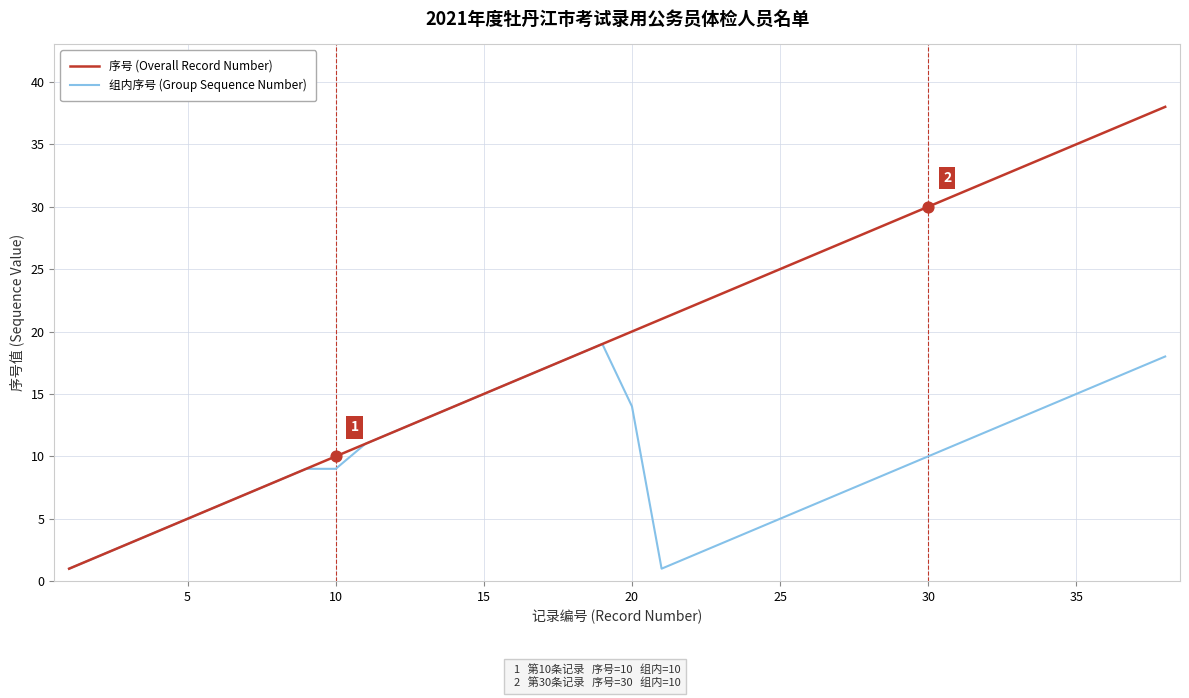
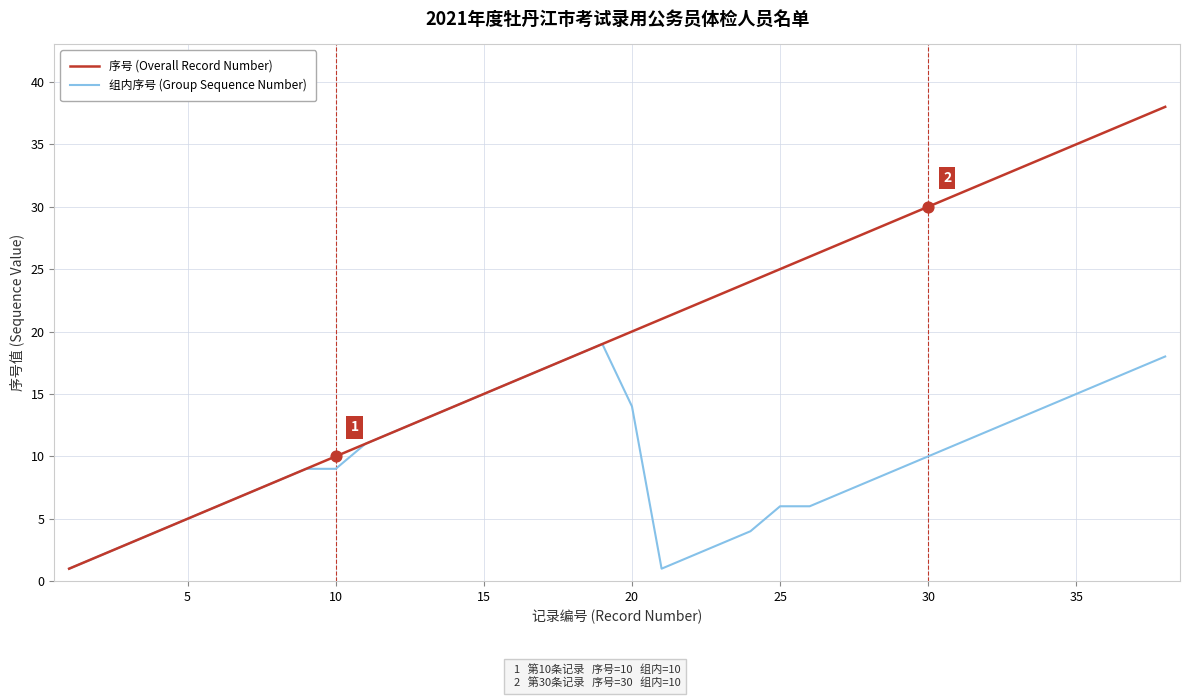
  {
    "组内序号 (Group Sequence Number)": {
      "10": 9,
      "20": 14,
-     "25": 5,
+     "25": 6,
      "30": 10,
      "35": 15
    }
  }
